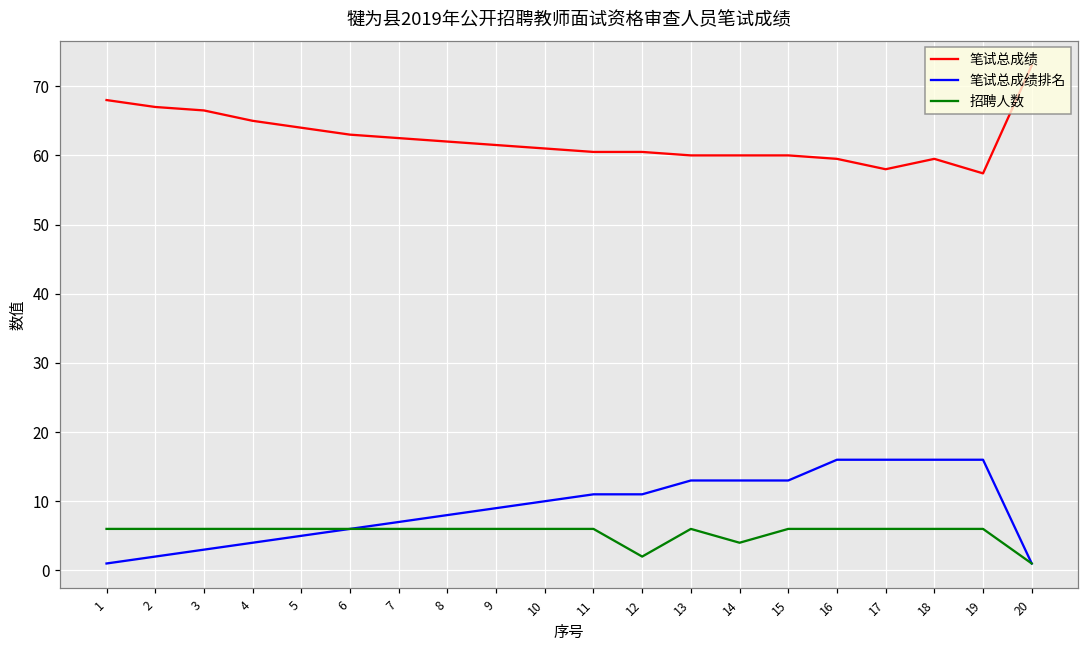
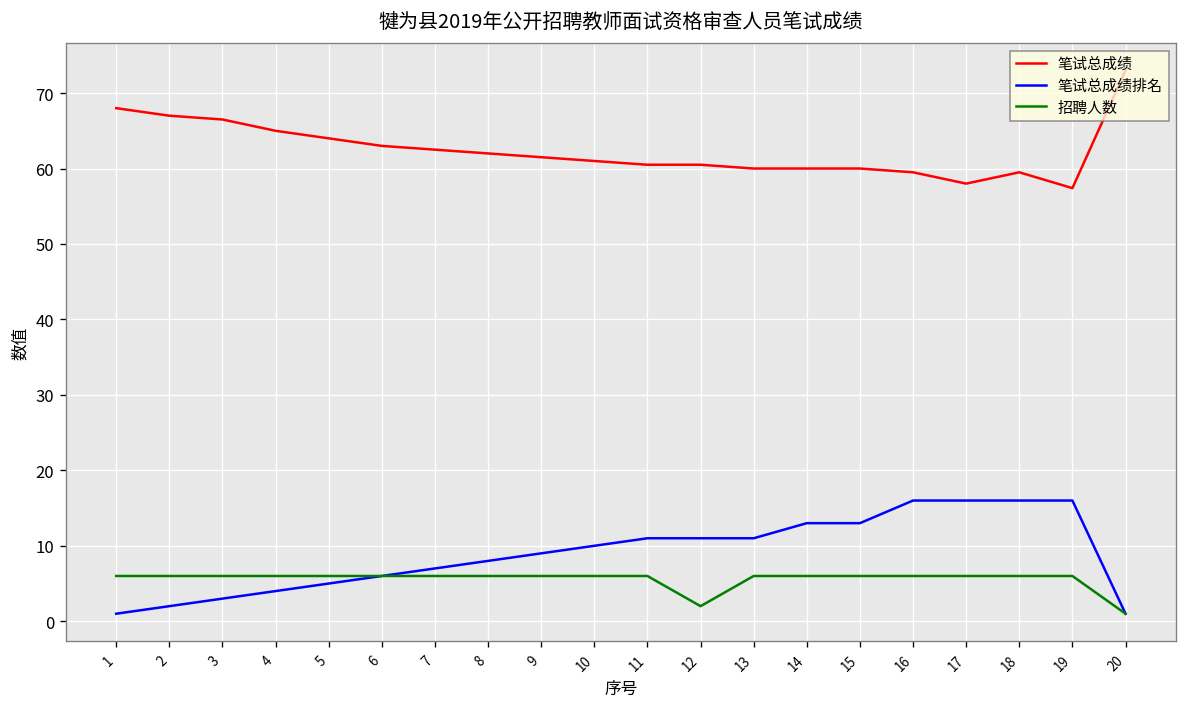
  {
    "笔试总成绩": {
      "1": 68,
      "2": 67,
      "3": 67,
      "4": 65,
      "5": 64,
      "6": 63,
      "7": 63,
      "8": 62,
      "9": 62,
      "10": 61,
      "11": 61,
      "12": 61,
      "13": 60,
      "14": 60,
      "15": 60,
      "16": 60,
      "17": 58,
      "18": 60,
      "19": 57
    },
    "笔试总成绩排名": {
      "1": 1,
      "2": 2,
      "3": 3,
      "4": 4,
      "5": 5,
      "7": 7,
      "8": 8,
      "9": 9,
      "10": 10,
      "11": 11,
      "12": 11,
-     "13": 13,
+     "13": 11,
      "14": 13,
      "15": 13,
      "16": 16,
      "17": 16,
      "18": 16,
      "19": 16
    },
    "招聘人数": {
      "1": 6,
      "2": 6,
      "3": 6,
      "4": 6,
      "5": 6,
      "7": 6,
      "8": 6,
      "9": 6,
      "10": 6,
      "11": 6,
      "12": 2,
      "13": 6,
-     "14": 4,
+     "14": 6,
      "15": 6,
      "16": 6,
      "17": 6,
      "18": 6,
      "19": 6
    }
  }
